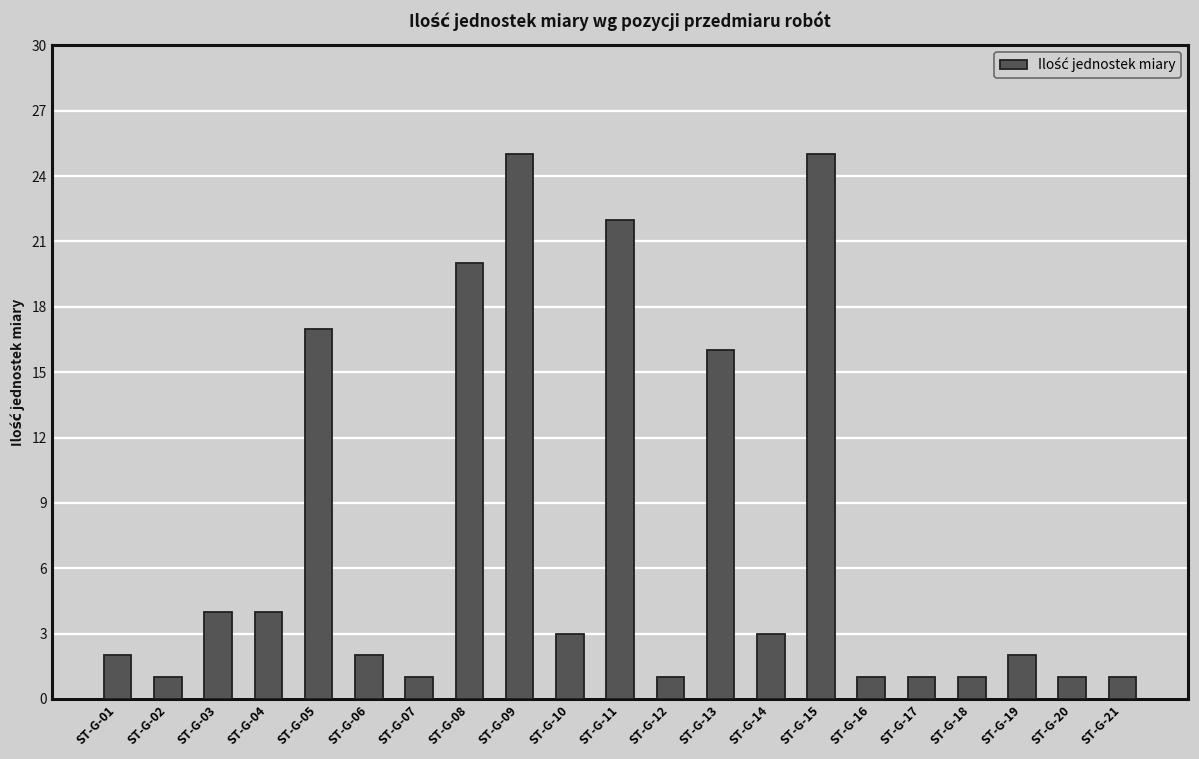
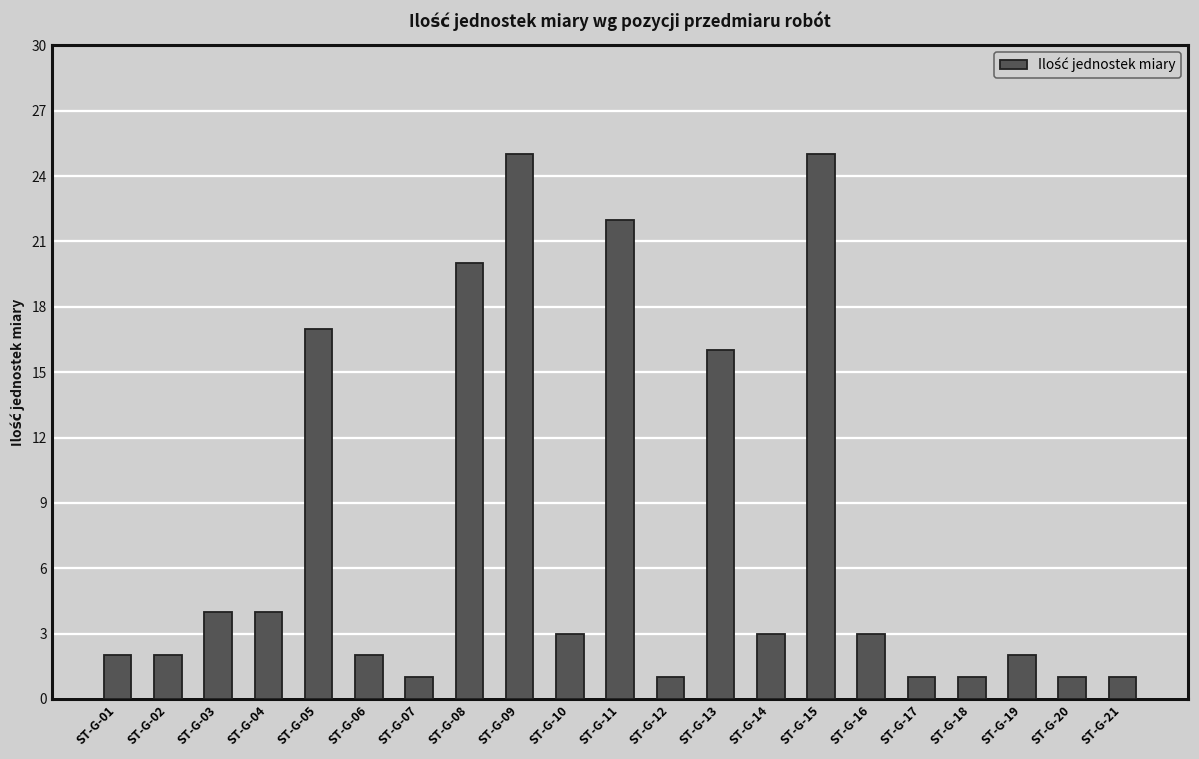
  {
    "ST-G-01": 2,
-   "ST-G-02": 1,
+   "ST-G-02": 2,
    "ST-G-03": 4,
    "ST-G-04": 4,
    "ST-G-05": 17,
    "ST-G-06": 2,
    "ST-G-07": 1,
    "ST-G-08": 20,
    "ST-G-09": 25,
    "ST-G-10": 3,
    "ST-G-11": 22,
    "ST-G-12": 1,
    "ST-G-13": 16,
    "ST-G-14": 3,
    "ST-G-15": 25,
-   "ST-G-16": 1,
+   "ST-G-16": 3,
    "ST-G-17": 1,
    "ST-G-18": 1,
    "ST-G-19": 2,
    "ST-G-20": 1,
    "ST-G-21": 1
  }
